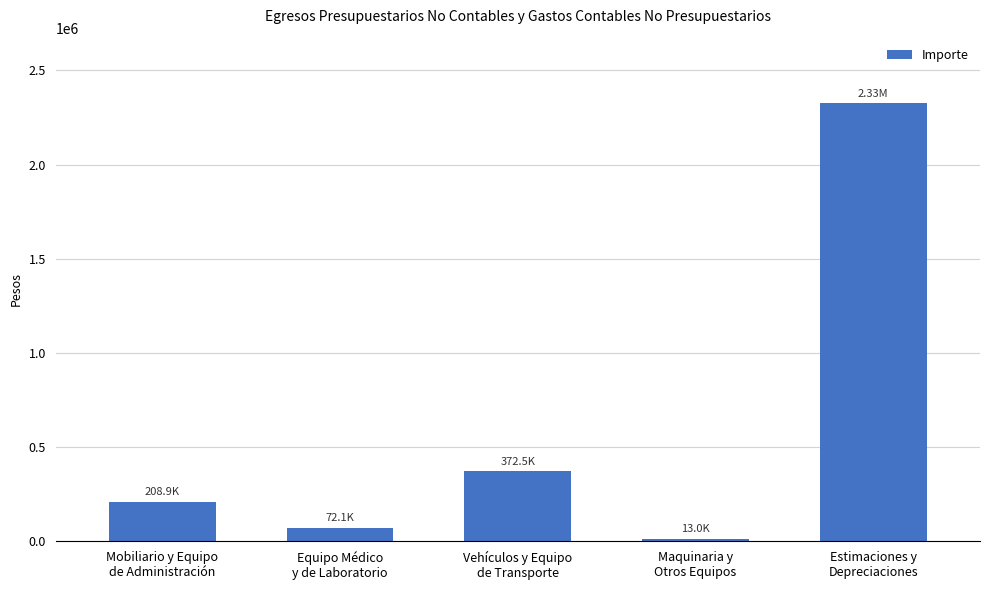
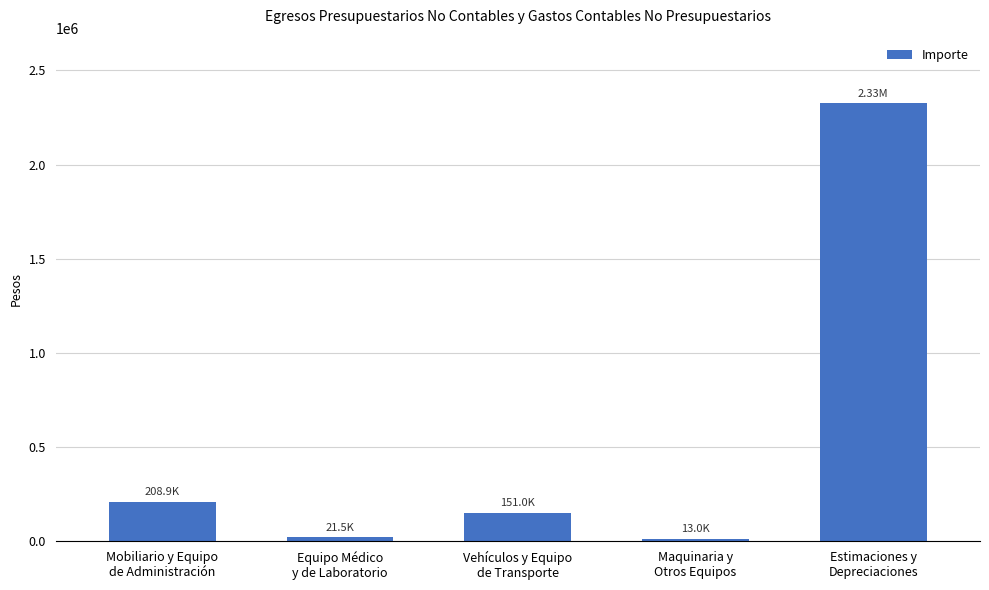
  {
    "Mobiliario y Equipo de Administración": "208.9K",
-   "Equipo Médico y de Laboratorio": "72.1K",
-   "Vehículos y Equipo de Transporte": "372.5K",
+   "Equipo Médico y de Laboratorio": "21.5K",
+   "Vehículos y Equipo de Transporte": "151.0K",
    "Maquinaria y Otros Equipos": "13.0K",
    "Estimaciones y Depreciaciones": "2.33M"
  }
